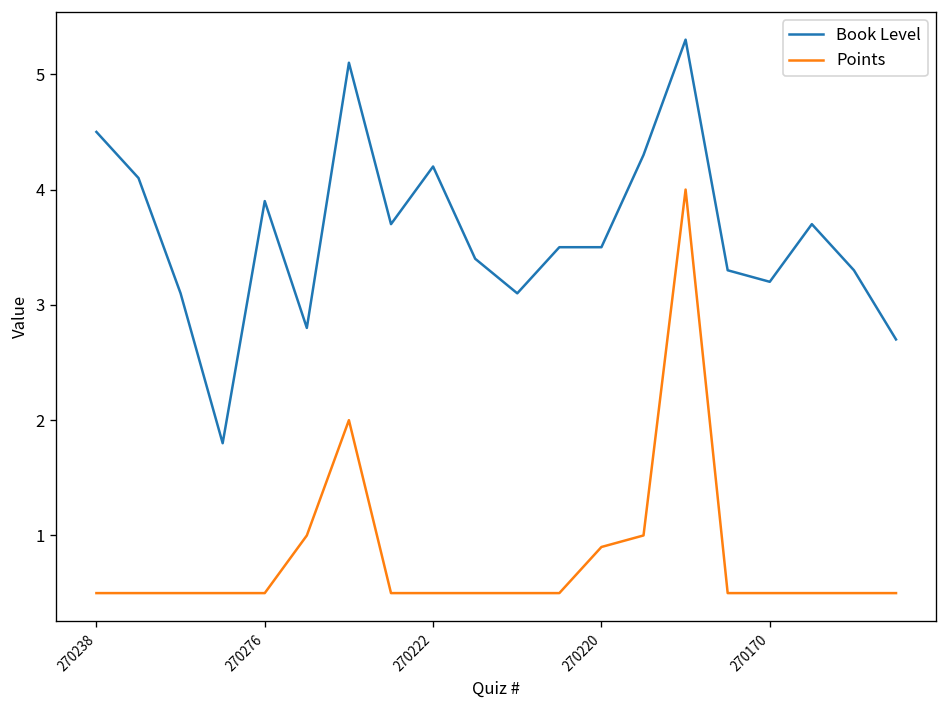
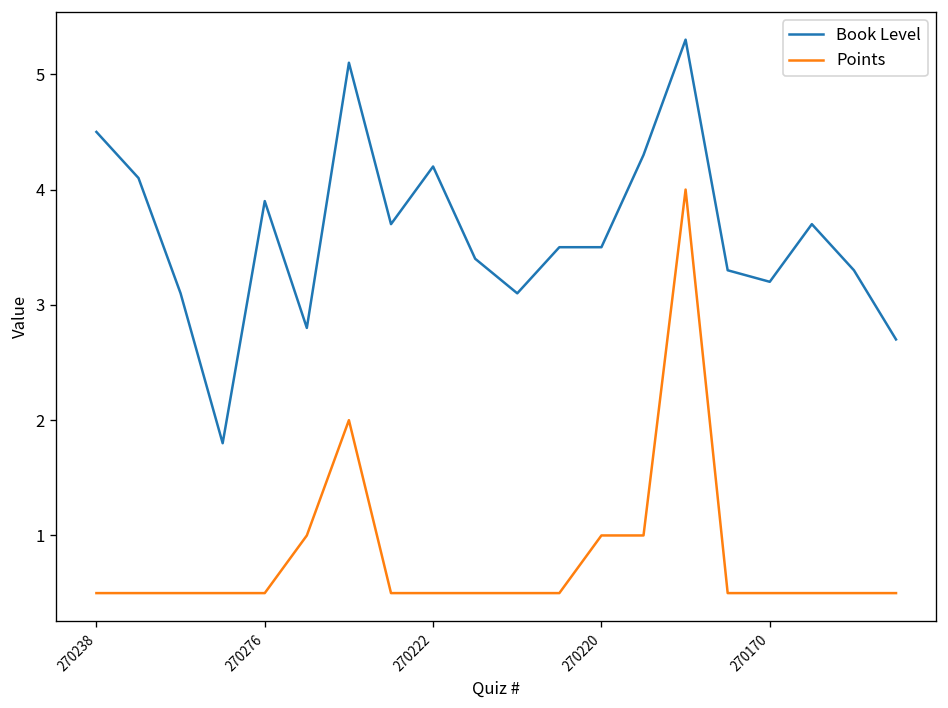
  {
    "Book Level": {
      "270238": 4.5,
      "270276": 3.9,
      "270222": 4.2,
      "270220": 3.5,
      "270170": 3.2
    },
    "Points": {
      "270238": 0.5,
      "270276": 0.5,
      "270222": 0.5,
-     "270220": 0.9,
+     "270220": 1.0,
      "270170": 0.5
    }
  }
